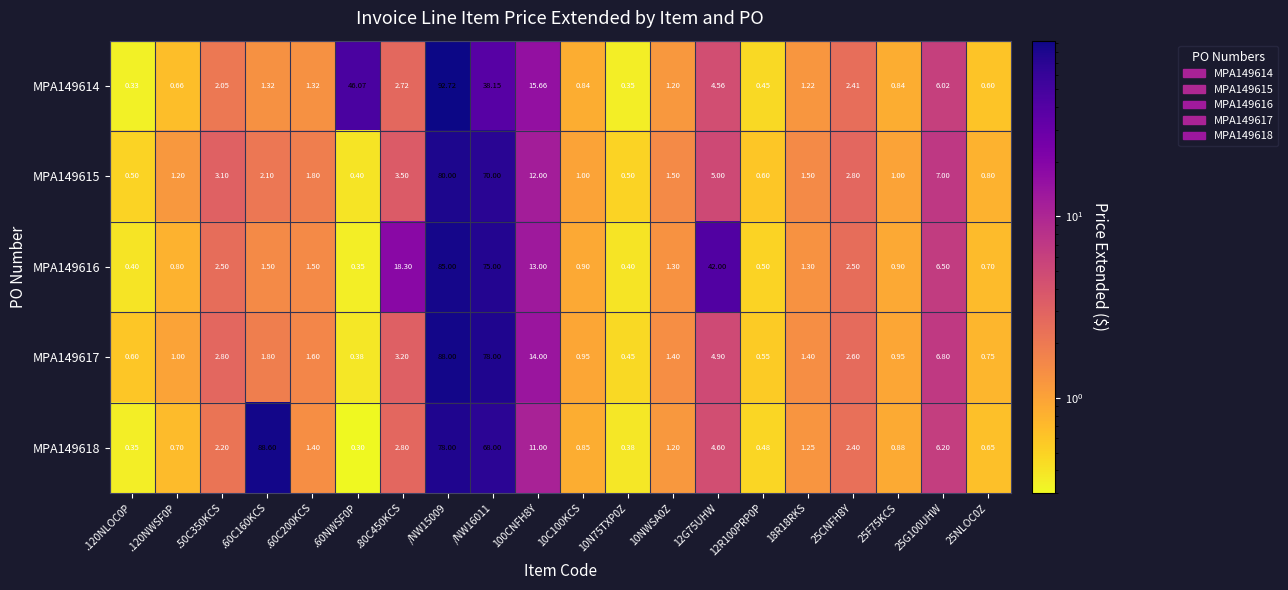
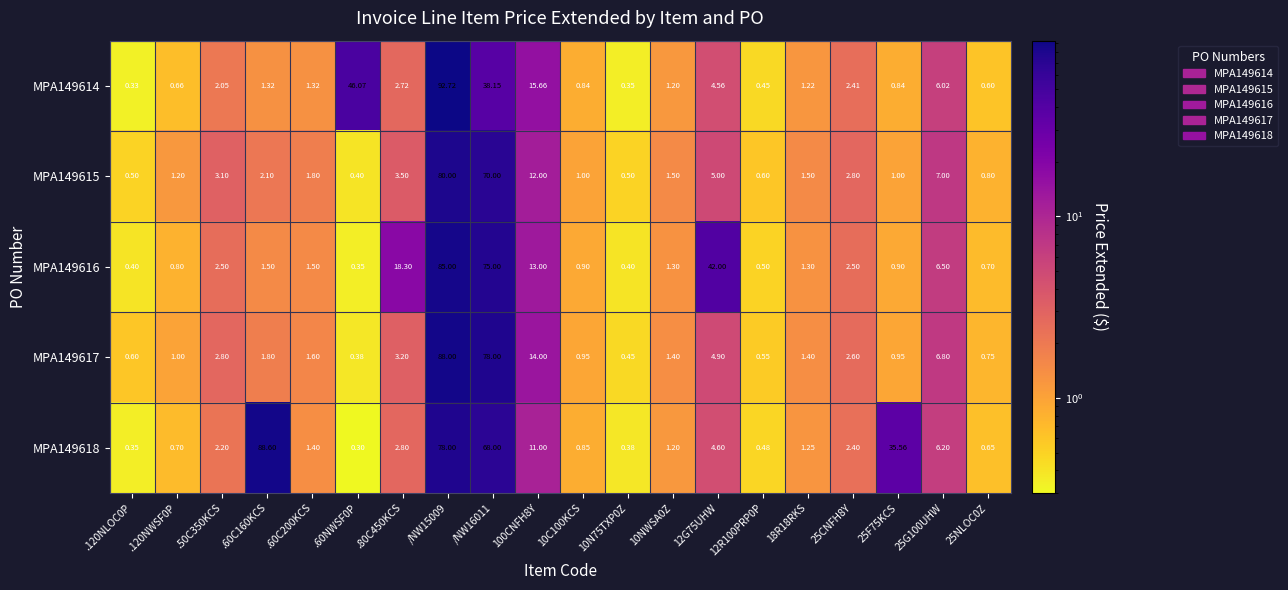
  {
    "MPA149614": {
      ".120NLOC0P": 0.33,
      ".120NWSF0P": 0.66,
      ".50C350KCS": 2.05,
      ".60C160KCS": 1.32,
      ".60C200KCS": 1.32,
      ".60NWSF0P": 46.07,
      ".80C450KCS": 2.72,
      "/NW15009": 92.72,
      "/NW16011": 38.15,
      "100CNFH8Y": 15.66,
      "10C100KCS": 0.84,
      "10N75TXP0Z": 0.35,
      "10NWSA0Z": 1.20,
      "12G75UHW": 4.56,
      "12R100PRP0P": 0.45,
      "18R18RKS": 1.22,
      "25CNFH8Y": 2.41,
      "25F75KCS": 0.84,
      "25G100UHW": 6.02,
      "25NLOC0Z": 0.60
    },
    "MPA149615": {
      ".120NLOC0P": 0.50,
      ".120NWSF0P": 1.20,
      ".50C350KCS": 3.10,
      ".60C160KCS": 2.10,
      ".60C200KCS": 1.80,
      ".60NWSF0P": 0.40,
      ".80C450KCS": 3.50,
      "/NW15009": 80.00,
      "/NW16011": 70.00,
      "100CNFH8Y": 12.00,
      "10C100KCS": 1.00,
      "10N75TXP0Z": 0.50,
      "10NWSA0Z": 1.50,
      "12G75UHW": 5.00,
      "12R100PRP0P": 0.60,
      "18R18RKS": 1.50,
      "25CNFH8Y": 2.80,
      "25F75KCS": 1.00,
      "25G100UHW": 7.00,
      "25NLOC0Z": 0.80
    },
    "MPA149616": {
      ".120NLOC0P": 0.40,
      ".120NWSF0P": 0.80,
      ".50C350KCS": 2.50,
      ".60C160KCS": 1.50,
      ".60C200KCS": 1.50,
      ".60NWSF0P": 0.35,
      ".80C450KCS": 18.30,
      "/NW15009": 85.00,
      "/NW16011": 75.00,
      "100CNFH8Y": 13.00,
      "10C100KCS": 0.90,
      "10N75TXP0Z": 0.40,
      "10NWSA0Z": 1.30,
      "12G75UHW": 42.00,
      "12R100PRP0P": 0.50,
      "18R18RKS": 1.30,
      "25CNFH8Y": 2.50,
      "25F75KCS": 0.90,
      "25G100UHW": 6.50,
      "25NLOC0Z": 0.70
    },
    "MPA149617": {
      ".120NLOC0P": 0.60,
      ".120NWSF0P": 1.00,
      ".50C350KCS": 2.80,
      ".60C160KCS": 1.80,
      ".60C200KCS": 1.60,
      ".60NWSF0P": 0.38,
      ".80C450KCS": 3.20,
      "/NW15009": 88.00,
      "/NW16011": 78.00,
      "100CNFH8Y": 14.00,
      "10C100KCS": 0.95,
      "10N75TXP0Z": 0.45,
      "10NWSA0Z": 1.40,
      "12G75UHW": 4.90,
      "12R100PRP0P": 0.55,
      "18R18RKS": 1.40,
      "25CNFH8Y": 2.60,
      "25F75KCS": 0.95,
      "25G100UHW": 6.80,
      "25NLOC0Z": 0.75
    },
    "MPA149618": {
      ".120NLOC0P": 0.35,
      ".120NWSF0P": 0.70,
      ".50C350KCS": 2.20,
      ".60C160KCS": 88.60,
      ".60C200KCS": 1.40,
      ".60NWSF0P": 0.30,
      ".80C450KCS": 2.80,
      "/NW15009": 78.00,
      "/NW16011": 68.00,
      "100CNFH8Y": 11.00,
      "10C100KCS": 0.85,
      "10N75TXP0Z": 0.38,
      "10NWSA0Z": 1.20,
      "12G75UHW": 4.60,
      "12R100PRP0P": 0.48,
      "18R18RKS": 1.25,
      "25CNFH8Y": 2.40,
-     "25F75KCS": 0.88,
+     "25F75KCS": 35.56,
      "25G100UHW": 6.20,
      "25NLOC0Z": 0.65
    }
  }
